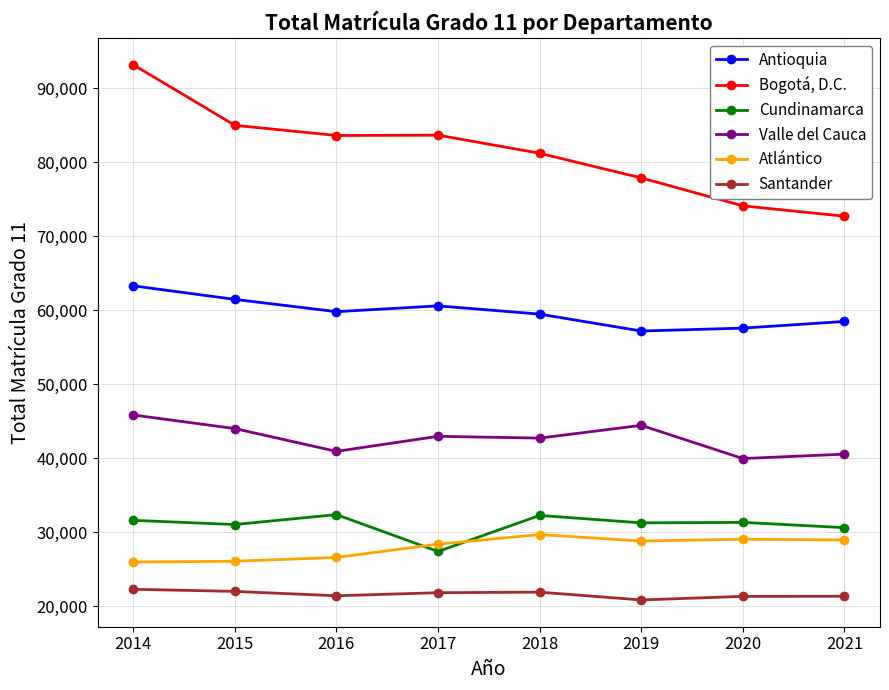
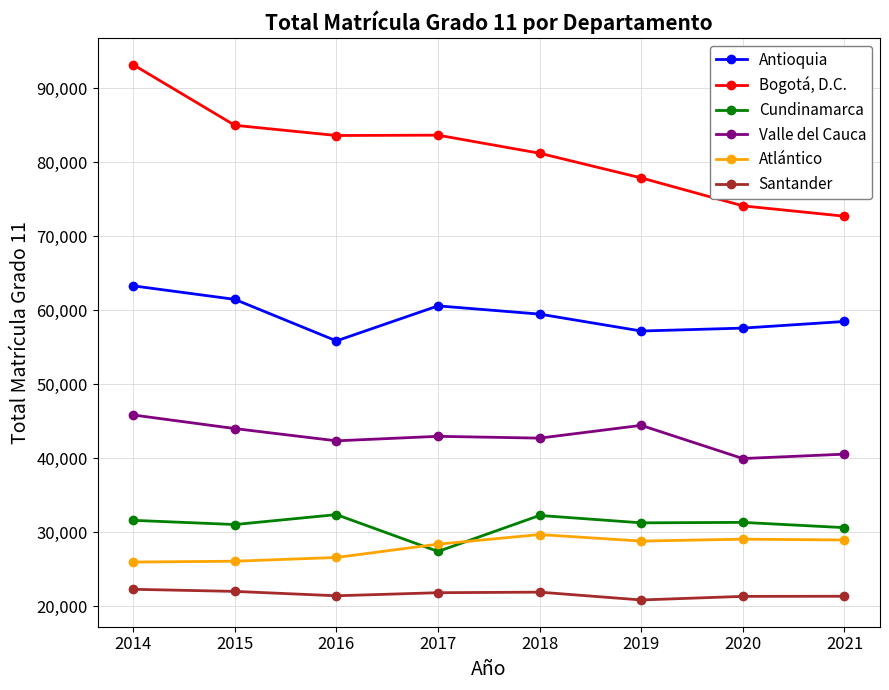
  {
    "Antioquia": {
      "2014": "63,000",
      "2015": "61,000",
-     "2016": "60,000",
+     "2016": "56,000",
      "2017": "61,000",
      "2018": "59,000",
      "2019": "57,000",
      "2020": "58,000",
      "2021": "58,000"
    },
    "Bogotá, D.C.": {
      "2014": "93,000",
      "2015": "85,000",
      "2016": "84,000",
      "2017": "84,000",
      "2018": "81,000",
      "2019": "78,000",
      "2020": "74,000",
      "2021": "73,000"
    },
    "Cundinamarca": {
      "2014": "32,000",
      "2015": "31,000",
      "2016": "32,000",
      "2017": "27,000",
      "2018": "32,000",
      "2019": "31,000",
      "2020": "31,000",
      "2021": "31,000"
    },
    "Valle del Cauca": {
      "2014": "46,000",
      "2015": "44,000",
-     "2016": "41,000",
+     "2016": "42,000",
      "2017": "43,000",
      "2018": "43,000",
      "2019": "44,000",
      "2020": "40,000",
      "2021": "41,000"
    },
    "Atlántico": {
      "2014": "26,000",
      "2015": "26,000",
      "2016": "27,000",
      "2017": "28,000",
      "2018": "30,000",
      "2019": "29,000",
      "2020": "29,000",
      "2021": "29,000"
    },
    "Santander": {
      "2014": "22,000",
      "2015": "22,000",
      "2016": "21,000",
      "2017": "22,000",
      "2018": "22,000",
      "2019": "21,000",
      "2020": "21,000",
      "2021": "21,000"
    }
  }
